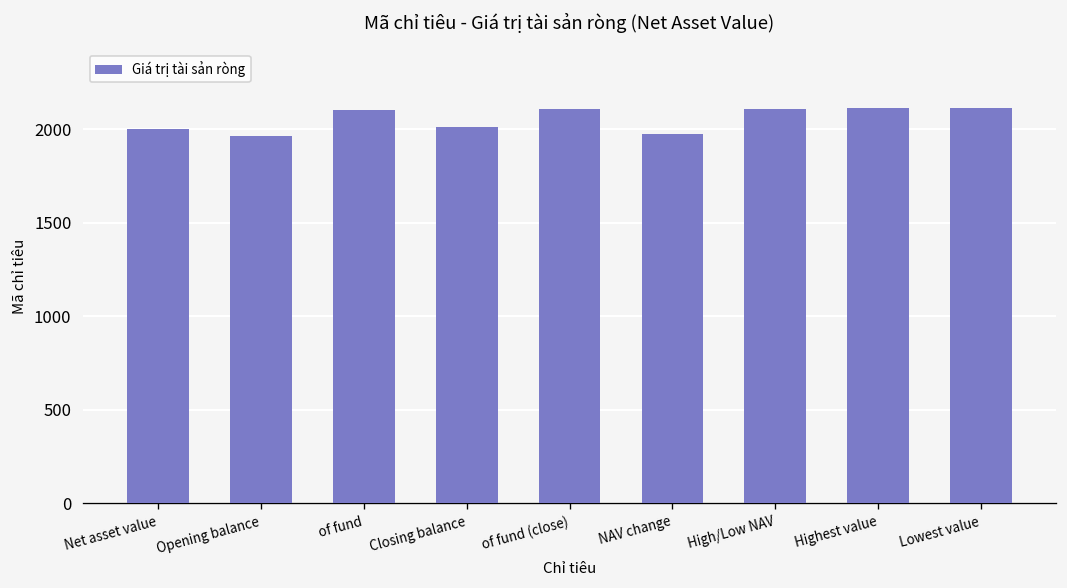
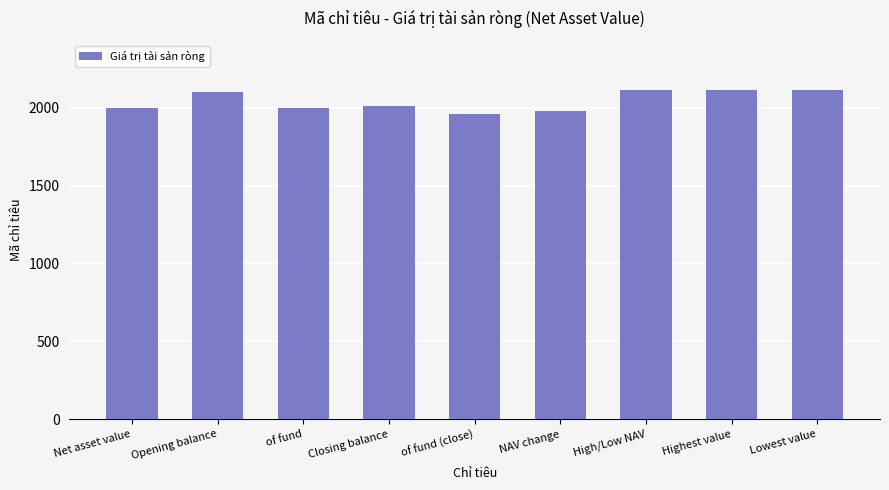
  {
    "Net asset value": 2000,
-   "Opening balance": 1960,
-   "of fund": 2100,
+   "Opening balance": 2100,
+   "of fund": 2000,
    "Closing balance": 2010,
-   "of fund (close)": 2110,
+   "of fund (close)": 1960,
    "NAV change": 1980,
    "High/Low NAV": 2110,
    "Highest value": 2110,
    "Lowest value": 2110
  }
